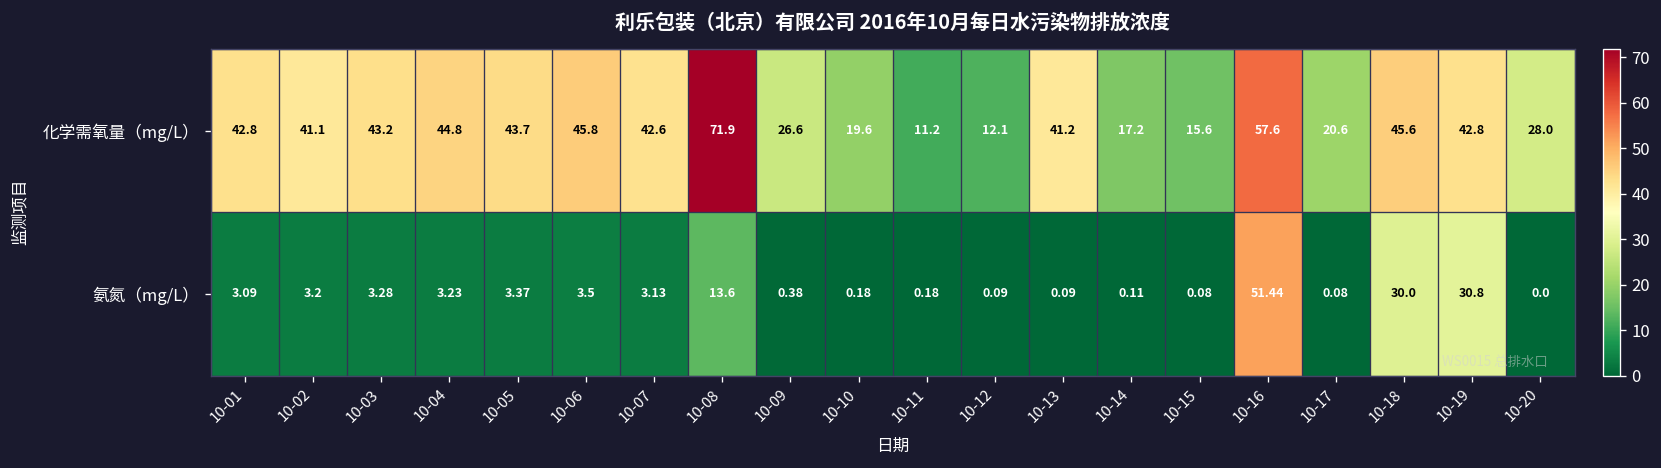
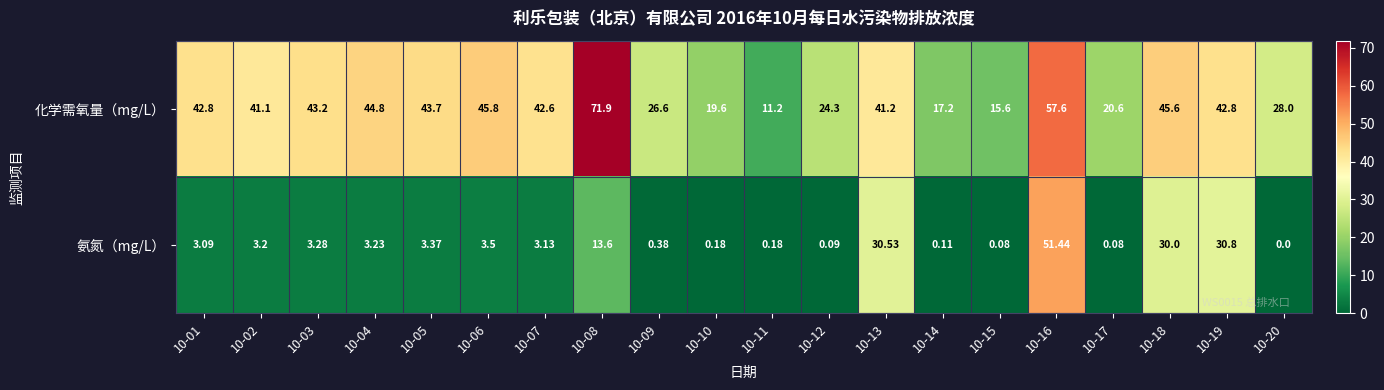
  {
    "化学需氧量（mg/L）": {
      "10-01": 42.8,
      "10-02": 41.1,
      "10-03": 43.2,
      "10-04": 44.8,
      "10-05": 43.7,
      "10-06": 45.8,
      "10-07": 42.6,
      "10-08": 71.9,
      "10-09": 26.6,
      "10-10": 19.6,
      "10-11": 11.2,
-     "10-12": 12.1,
+     "10-12": 24.3,
      "10-13": 41.2,
      "10-14": 17.2,
      "10-15": 15.6,
      "10-16": 57.6,
      "10-17": 20.6,
      "10-18": 45.6,
      "10-19": 42.8,
      "10-20": 28.0
    },
    "氨氮（mg/L）": {
      "10-01": 3.09,
      "10-02": 3.2,
      "10-03": 3.28,
      "10-04": 3.23,
      "10-05": 3.37,
      "10-06": 3.5,
      "10-07": 3.13,
      "10-08": 13.6,
      "10-09": 0.38,
      "10-10": 0.18,
      "10-11": 0.18,
      "10-12": 0.09,
-     "10-13": 0.09,
+     "10-13": 30.53,
      "10-14": 0.11,
      "10-15": 0.08,
      "10-16": 51.44,
      "10-17": 0.08,
      "10-18": 30.0,
      "10-20": 0.0
    }
  }
